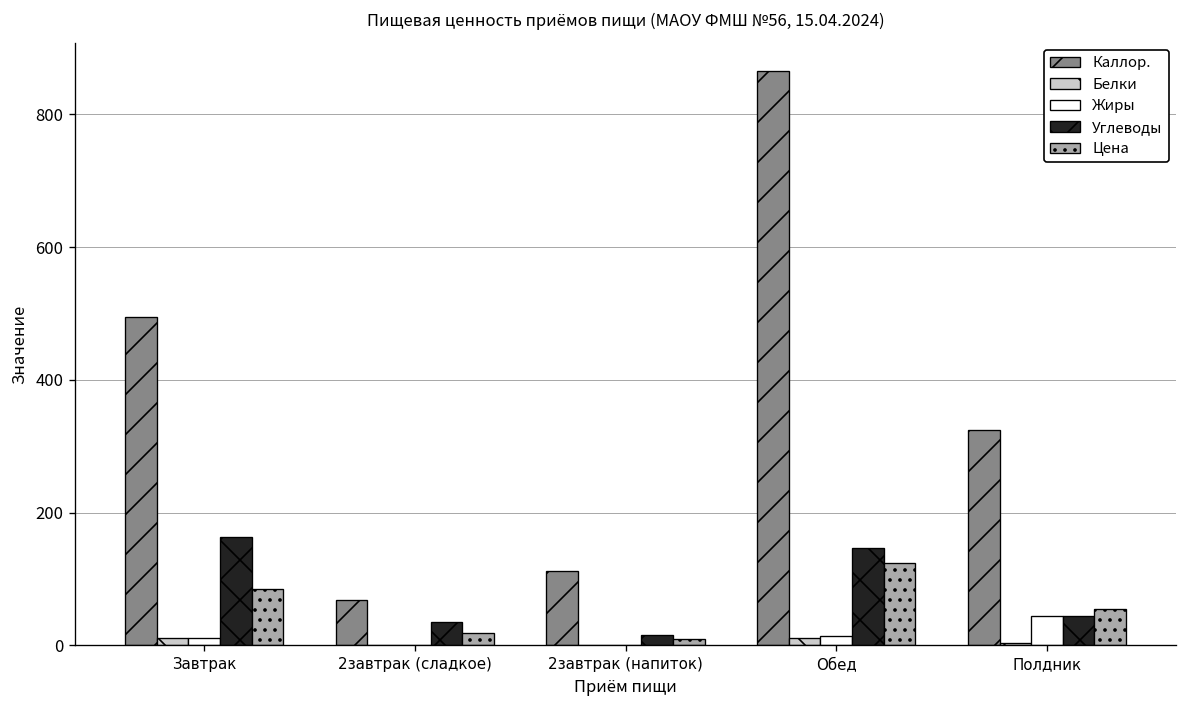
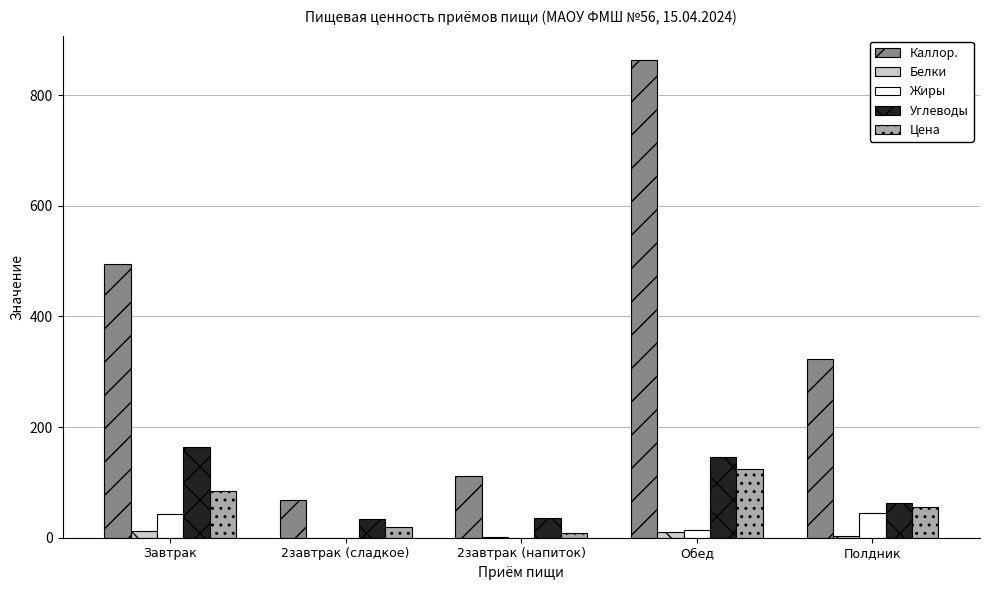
  {
    "Жиры": {
-     "Завтрак": 10,
+     "Завтрак": 40,
      "Обед": 10,
      "Полдник": 40
    },
    "Углеводы": {
      "Завтрак": 160,
      "2завтрак (сладкое)": 30,
-     "2завтрак (напиток)": 20,
+     "2завтрак (напиток)": 40,
      "Обед": 150,
-     "Полдник": 40
+     "Полдник": 60
    }
  }
